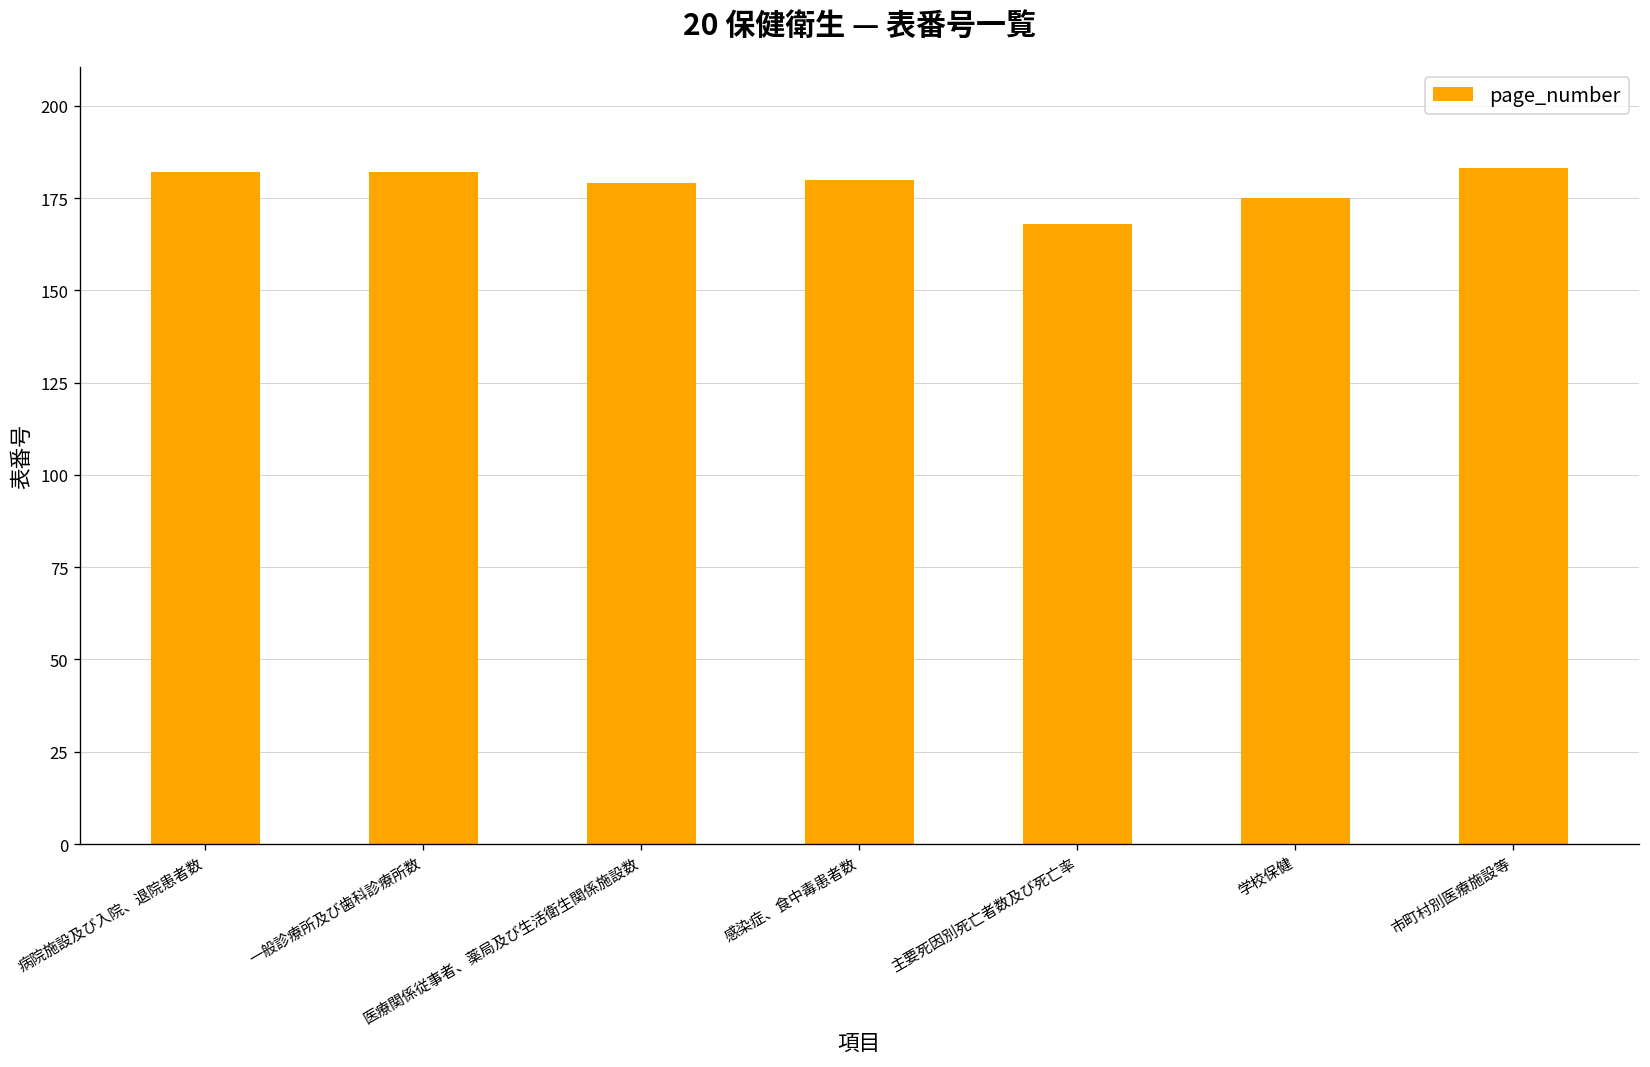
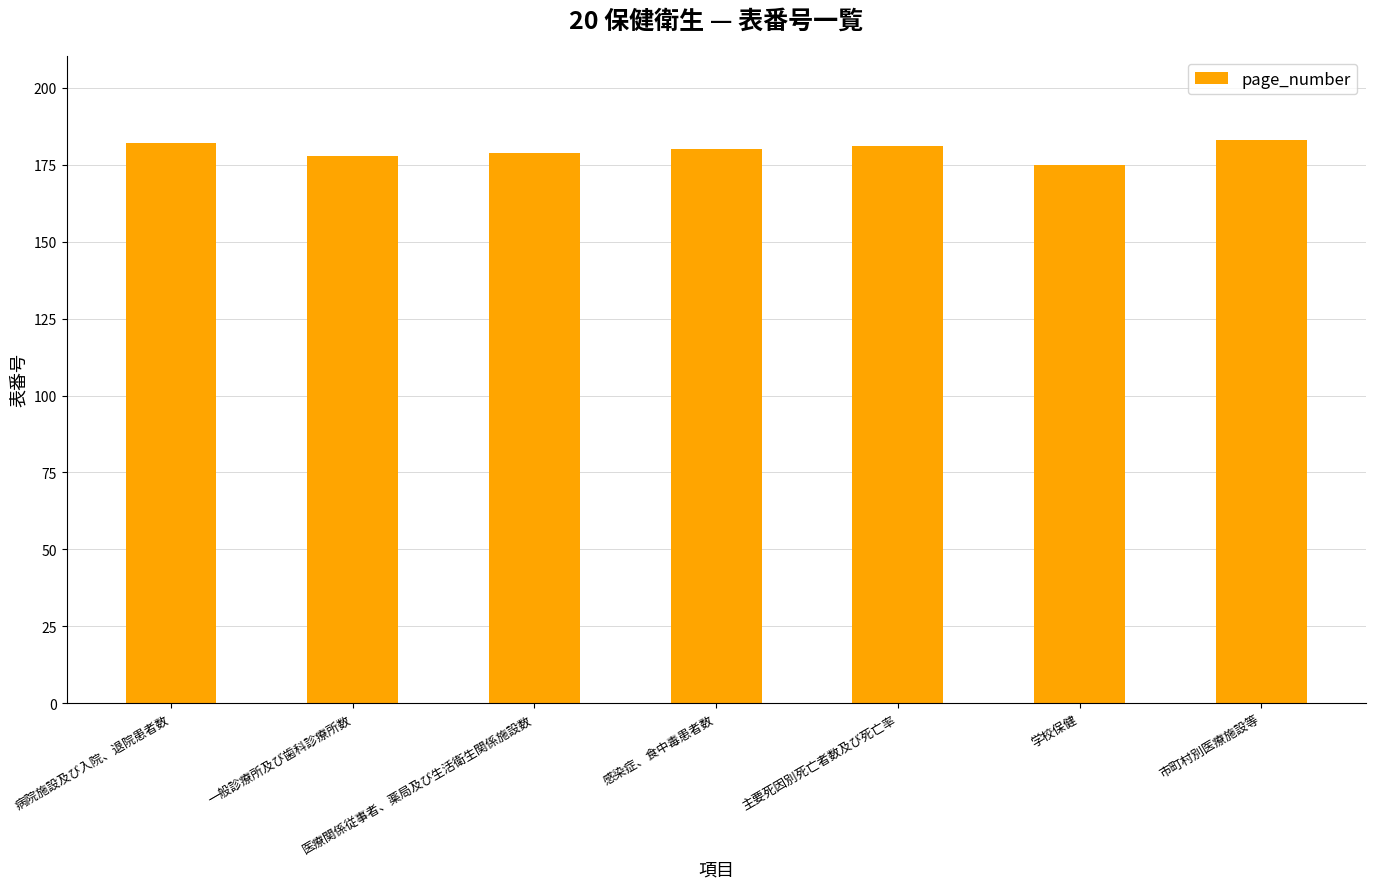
  {
    "病院施設及び入院、退院患者数": 182,
-   "一般診療所及び歯科診療所数": 182,
+   "一般診療所及び歯科診療所数": 178,
    "医療関係従事者、薬局及び生活衛生関係施設数": 179,
    "感染症、食中毒患者数": 180,
-   "主要死因別死亡者数及び死亡率": 168,
+   "主要死因別死亡者数及び死亡率": 181,
    "学校保健": 175,
    "市町村別医療施設等": 183
  }
